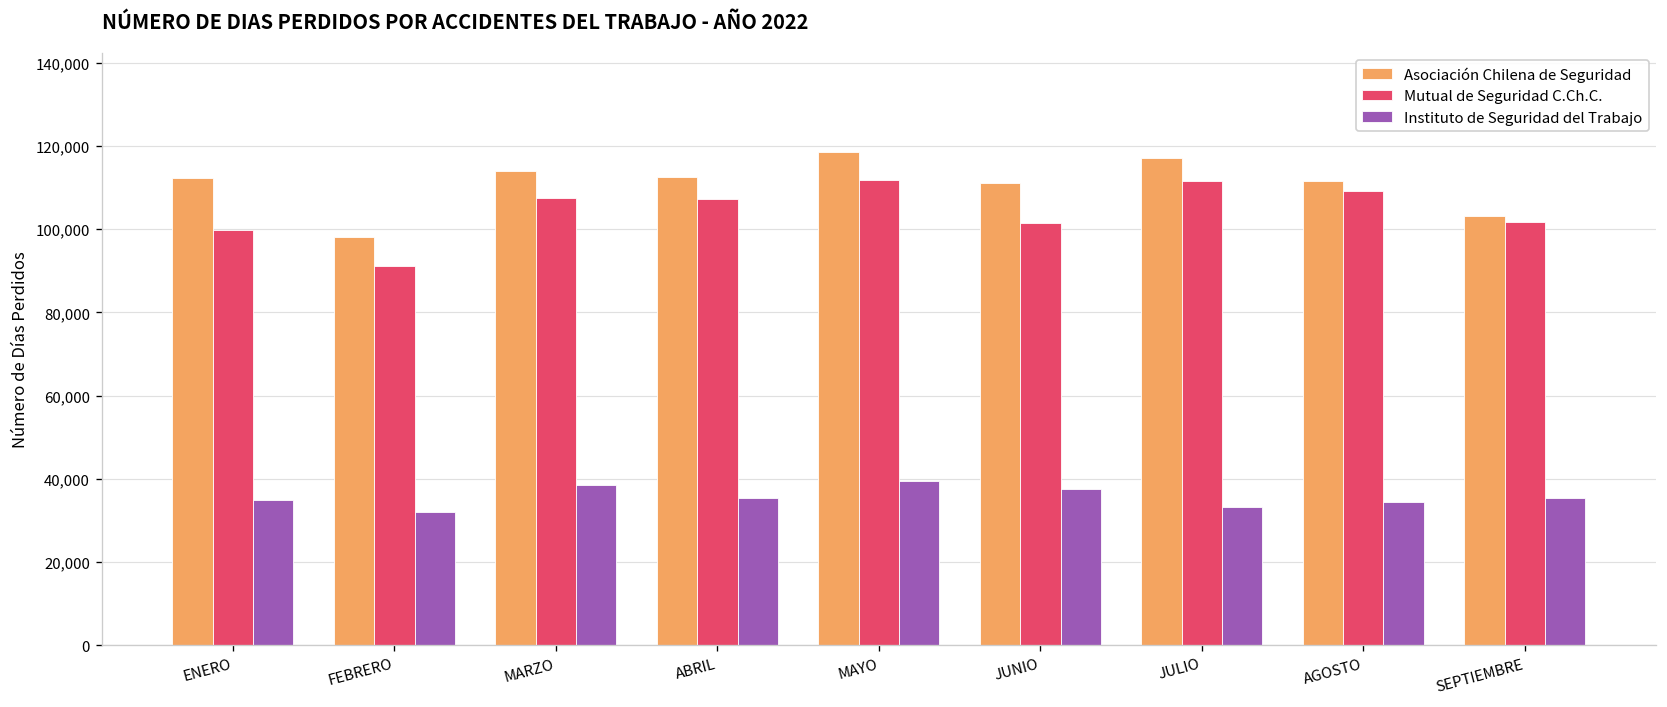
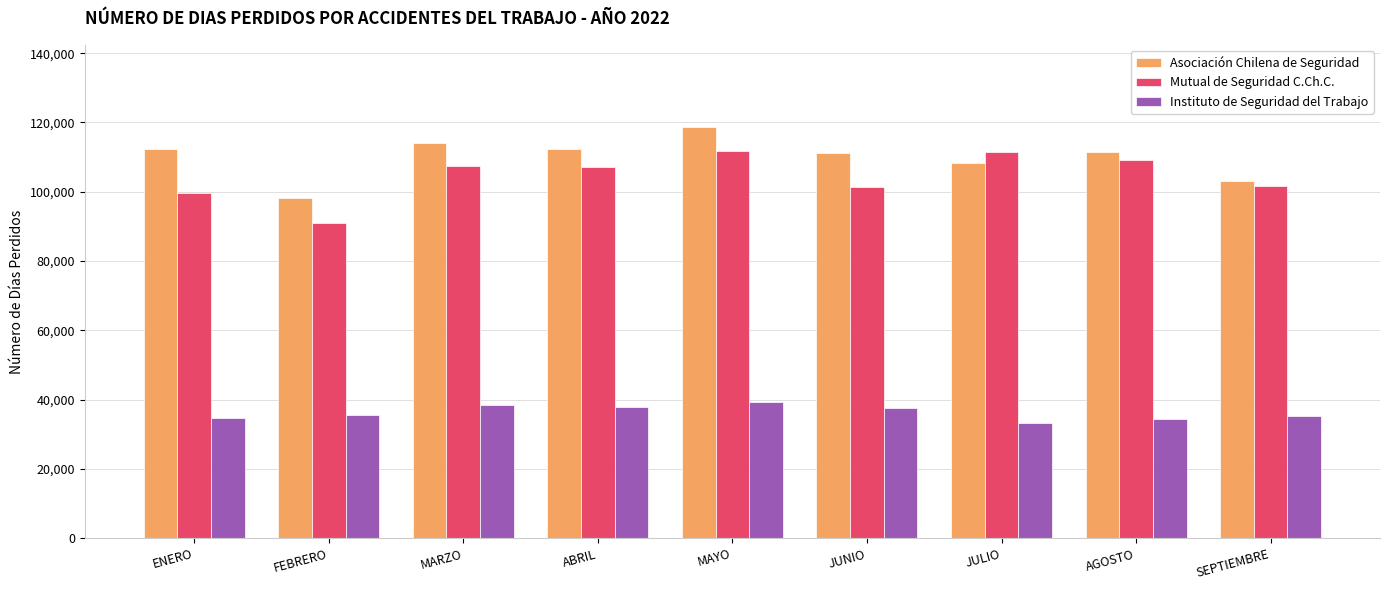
  {
    "Asociación Chilena de Seguridad": {
      "ENERO": "112,000",
      "FEBRERO": "98,000",
      "MARZO": "114,000",
      "ABRIL": "112,000",
      "MAYO": "119,000",
      "JUNIO": "111,000",
-     "JULIO": "117,000",
+     "JULIO": "108,000",
      "AGOSTO": "112,000",
      "SEPTIEMBRE": "103,000"
    },
    "Mutual de Seguridad C.Ch.C.": {
      "ENERO": "100,000",
      "FEBRERO": "91,000",
      "MARZO": "108,000",
      "ABRIL": "107,000",
      "MAYO": "112,000",
      "JUNIO": "101,000",
      "JULIO": "112,000",
      "AGOSTO": "109,000",
      "SEPTIEMBRE": "102,000"
    },
    "Instituto de Seguridad del Trabajo": {
      "ENERO": "35,000",
-     "FEBRERO": "32,000",
+     "FEBRERO": "35,000",
      "MARZO": "38,000",
-     "ABRIL": "35,000",
+     "ABRIL": "38,000",
      "MAYO": "39,000",
      "JUNIO": "38,000",
      "JULIO": "33,000",
      "AGOSTO": "34,000",
      "SEPTIEMBRE": "35,000"
    }
  }
